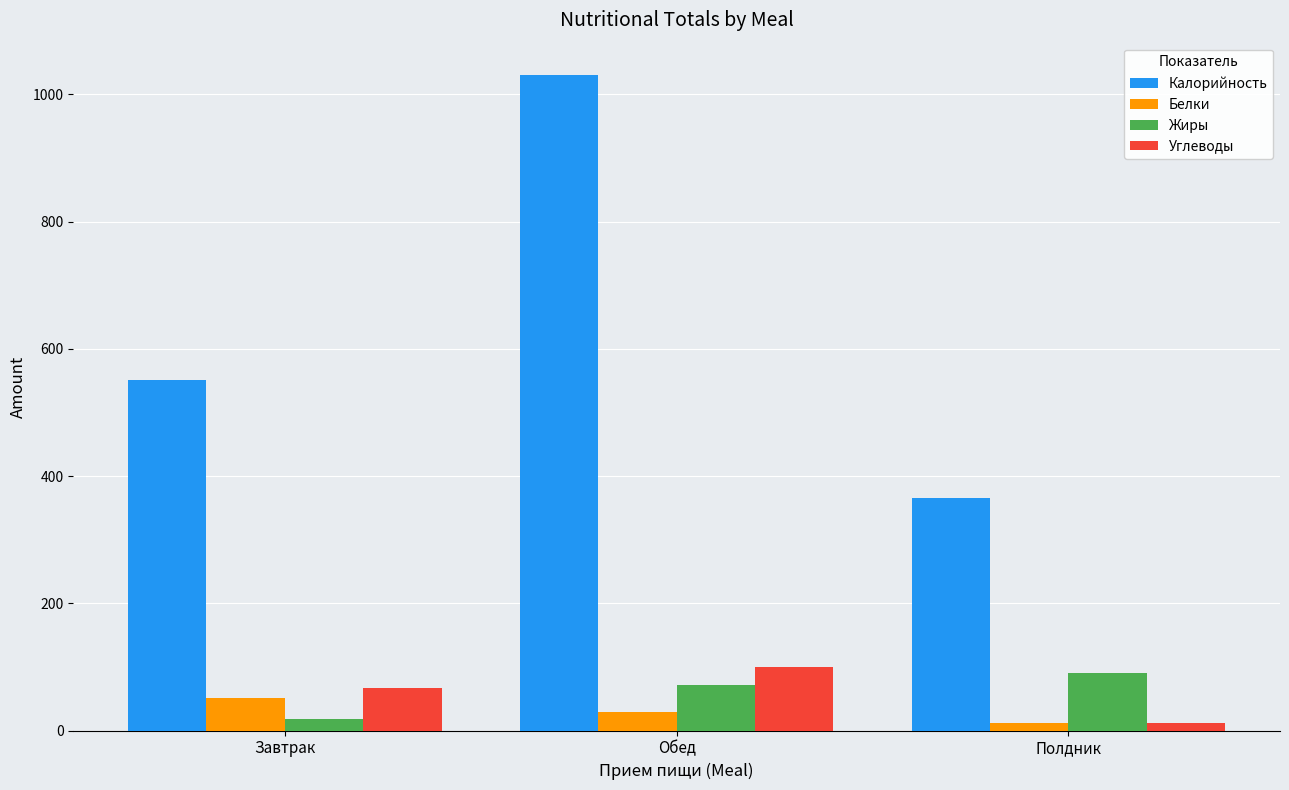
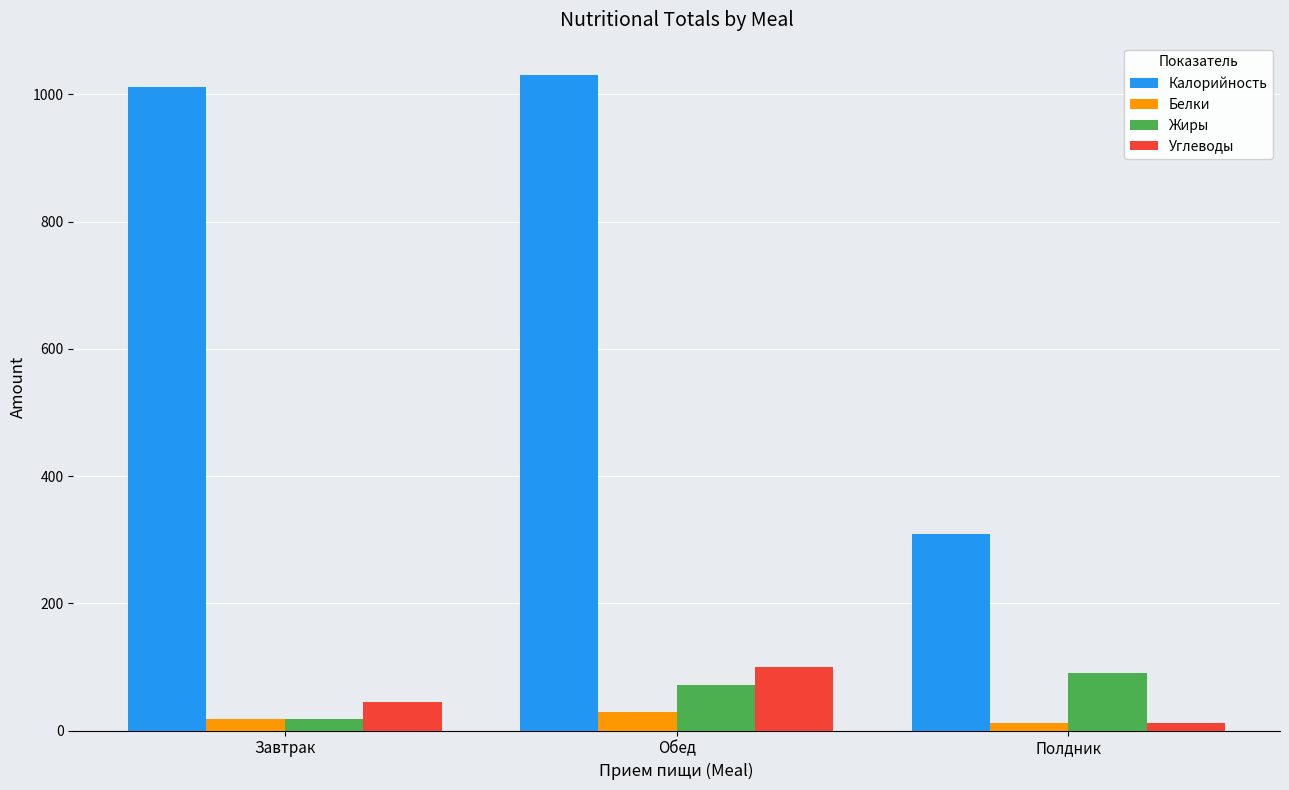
  {
    "Калорийность": {
-     "Завтрак": 550,
+     "Завтрак": 1010,
      "Обед": 1030,
-     "Полдник": 370
+     "Полдник": 310
    },
    "Белки": {
-     "Завтрак": 50,
+     "Завтрак": 20,
      "Обед": 30,
      "Полдник": 10
    },
    "Жиры": {
      "Завтрак": 20,
      "Обед": 70,
      "Полдник": 90
    },
    "Углеводы": {
-     "Завтрак": 70,
+     "Завтрак": 50,
      "Обед": 100,
      "Полдник": 10
    }
  }
